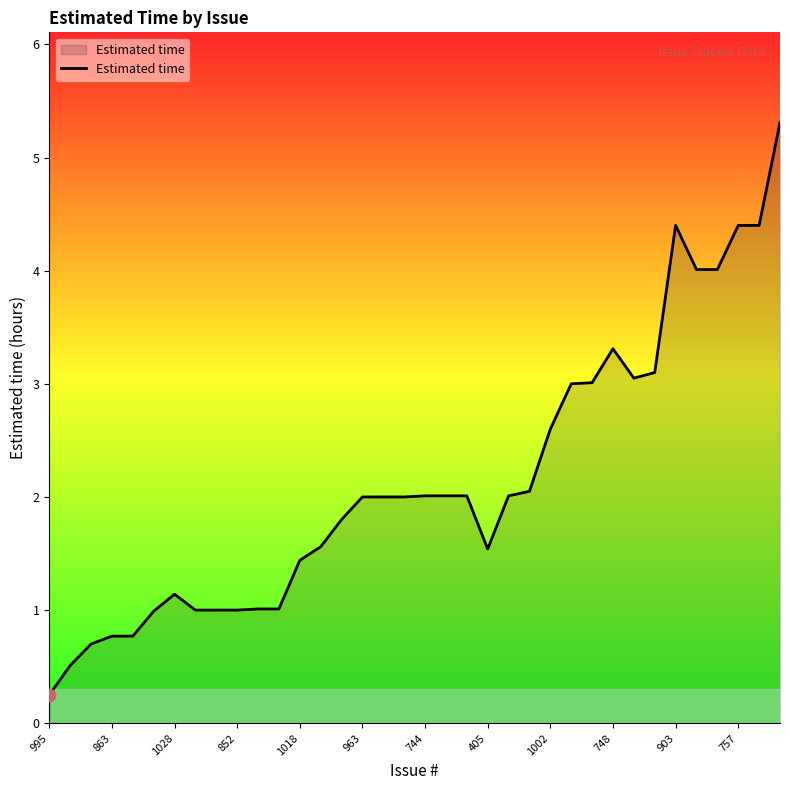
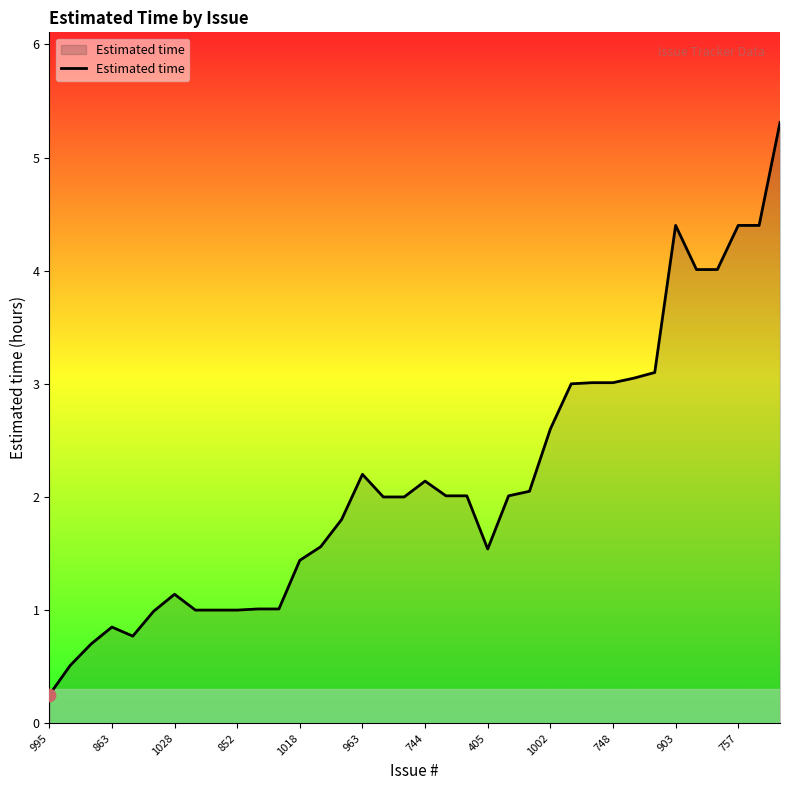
  {
    "Estimated time": {
-     "863": 0.77,
+     "863": 0.85,
      "1028": 1.14,
      "852": 1.00,
      "1018": 1.44,
-     "963": 2.0,
-     "744": 2.01,
+     "963": 2.2,
+     "744": 2.14,
      "405": 1.54,
      "1002": 2.60,
-     "748": 3.31,
+     "748": 3.01,
      "903": 4.40,
      "757": 4.40
    }
  }
